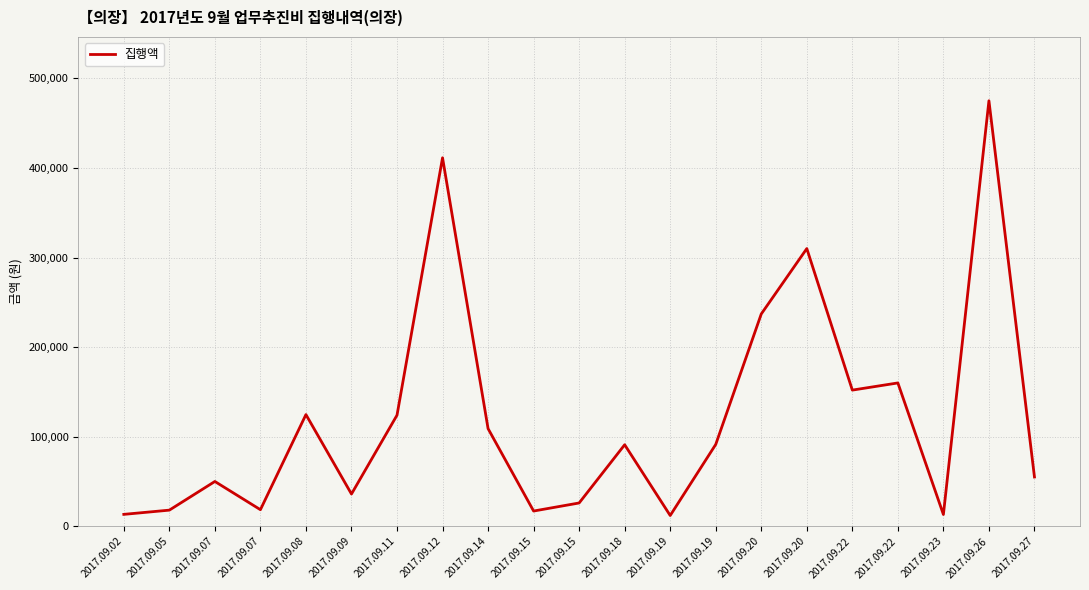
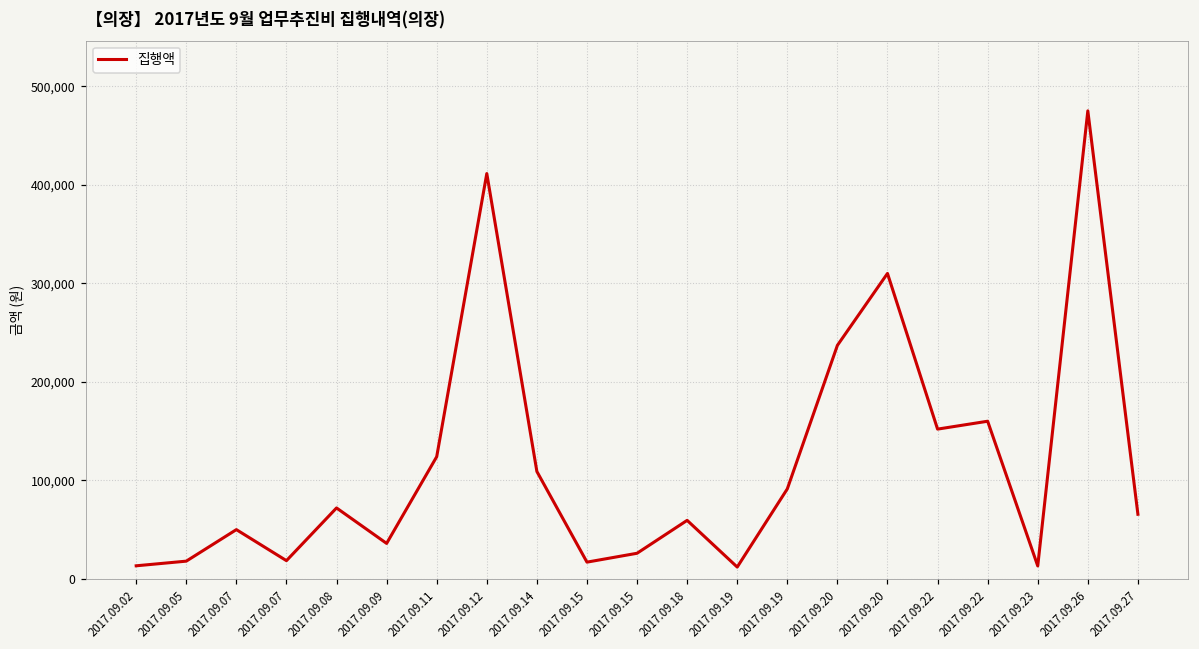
  {
    "2017.09.02": "10,000",
    "2017.09.05": "20,000",
-   "2017.09.08": "120,000",
+   "2017.09.08": "70,000",
    "2017.09.09": "40,000",
    "2017.09.11": "120,000",
    "2017.09.12": "410,000",
    "2017.09.14": "110,000",
-   "2017.09.18": "90,000",
+   "2017.09.18": "60,000",
    "2017.09.23": "10,000",
    "2017.09.26": "480,000",
-   "2017.09.27": "60,000"
+   "2017.09.27": "70,000"
  }
